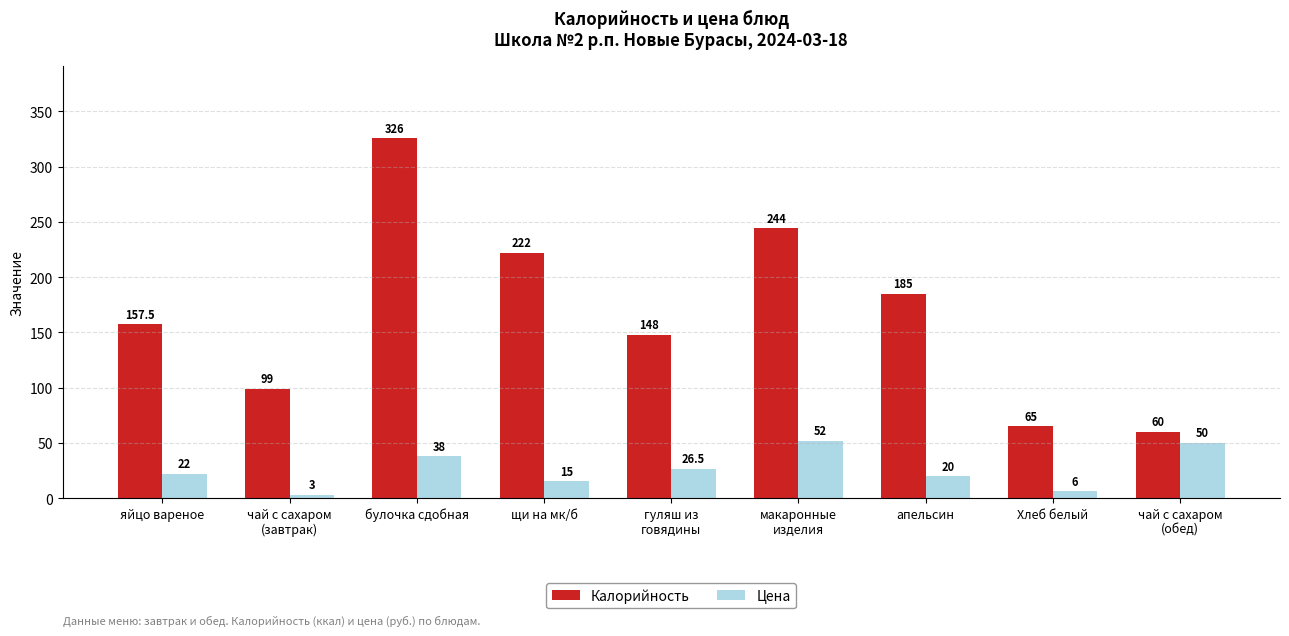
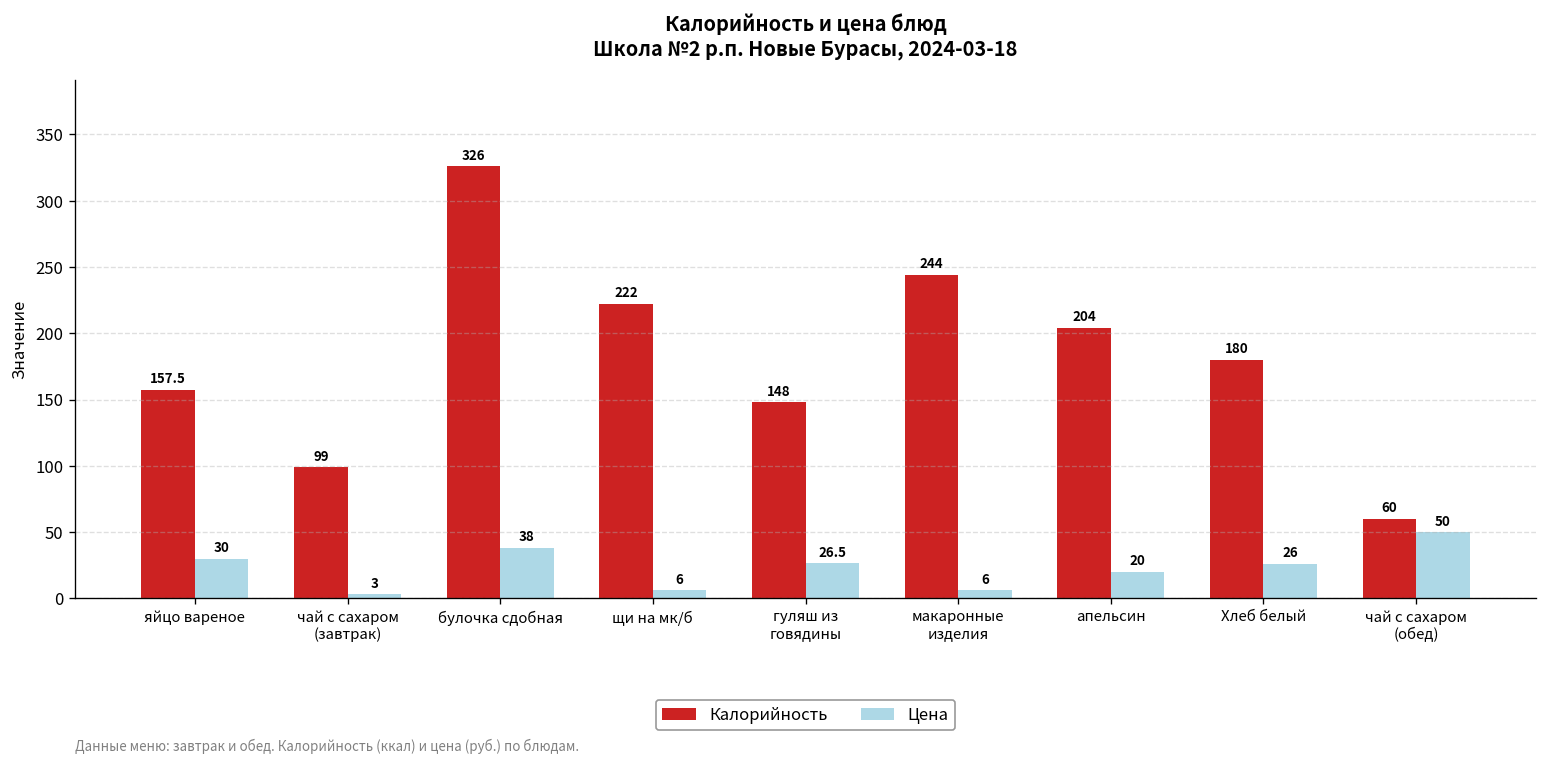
  {
    "Калорийность": {
      "яйцо вареное": 157.5,
      "чай с сахаром (завтрак)": 99,
      "булочка сдобная": 326,
      "щи на мк/б": 222,
      "гуляш из говядины": 148,
      "макаронные изделия": 244,
-     "апельсин": 185,
-     "Хлеб белый": 65,
+     "апельсин": 204,
+     "Хлеб белый": 180,
      "чай с сахаром (обед)": 60
    },
    "Цена": {
-     "яйцо вареное": 22,
+     "яйцо вареное": 30,
      "чай с сахаром (завтрак)": 3,
      "булочка сдобная": 38,
-     "щи на мк/б": 15,
+     "щи на мк/б": 6,
      "гуляш из говядины": 26.5,
-     "макаронные изделия": 52,
+     "макаронные изделия": 6,
      "апельсин": 20,
-     "Хлеб белый": 6,
+     "Хлеб белый": 26,
      "чай с сахаром (обед)": 50
    }
  }
